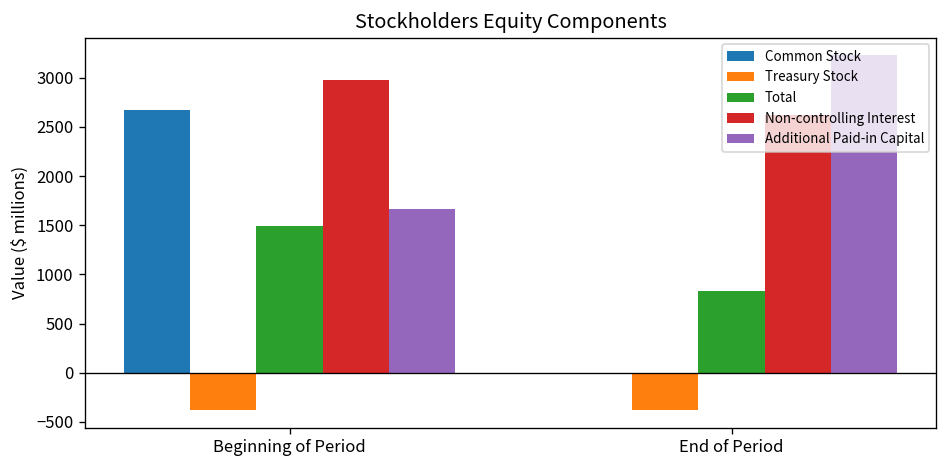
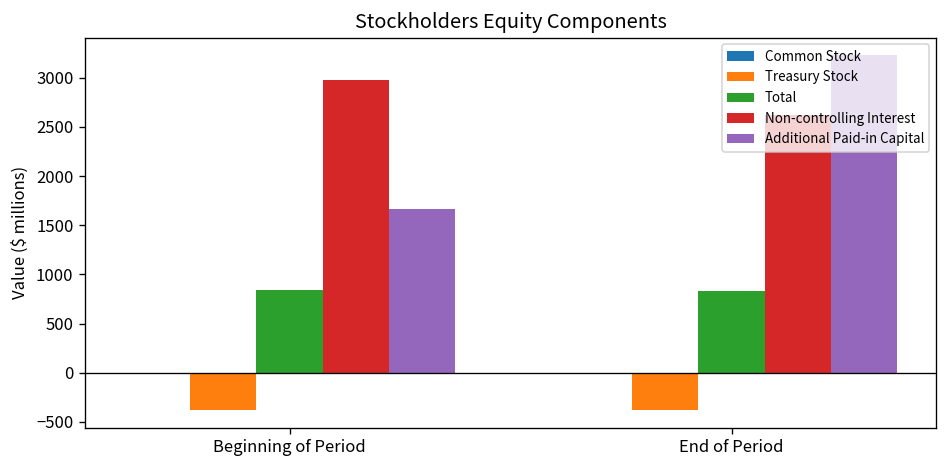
  {
    "Common Stock": {
-     "Beginning of Period": 2700
+     "Beginning of Period": 0
    },
    "Treasury Stock": {
      "Beginning of Period": -400,
      "End of Period": -400
    },
    "Total": {
-     "Beginning of Period": 1500,
+     "Beginning of Period": 800,
      "End of Period": 800
    },
    "Non-controlling Interest": {
      "Beginning of Period": 3000
    },
    "Additional Paid-in Capital": {
      "Beginning of Period": 1700
    }
  }
